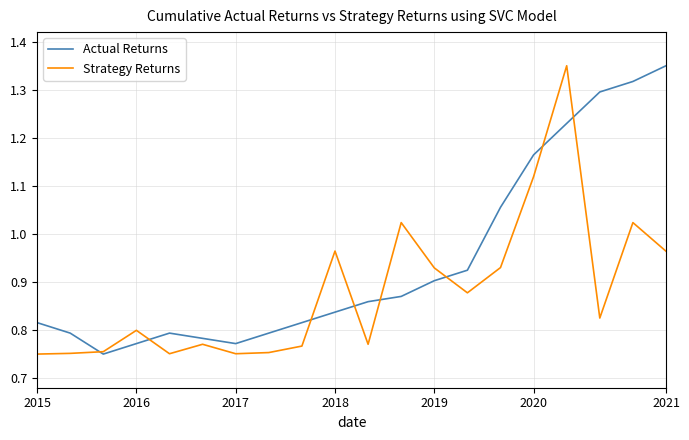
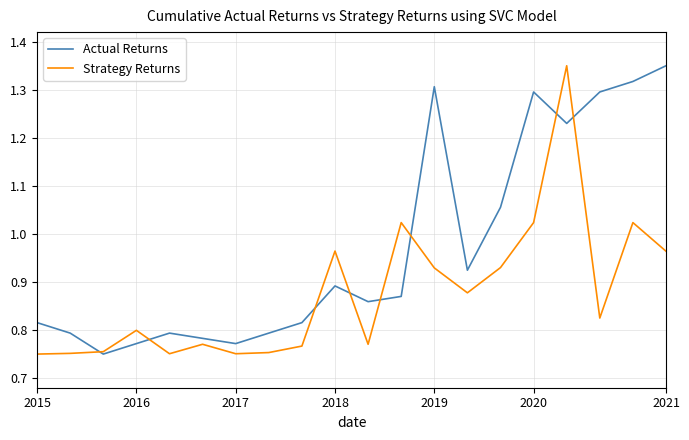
  {
    "Actual Returns": {
      "2015": 0.82,
      "2016": 0.77,
      "2017": 0.77,
-     "2018": 0.84,
-     "2019": 0.90,
-     "2020": 1.16,
+     "2018": 0.89,
+     "2019": 1.31,
+     "2020": 1.30,
      "2021": 1.35
    },
    "Strategy Returns": {
      "2015": 0.75,
      "2016": 0.80,
      "2017": 0.75,
      "2018": 0.96,
      "2019": 0.93,
-     "2020": 1.12,
+     "2020": 1.02,
      "2021": 0.96
    }
  }
